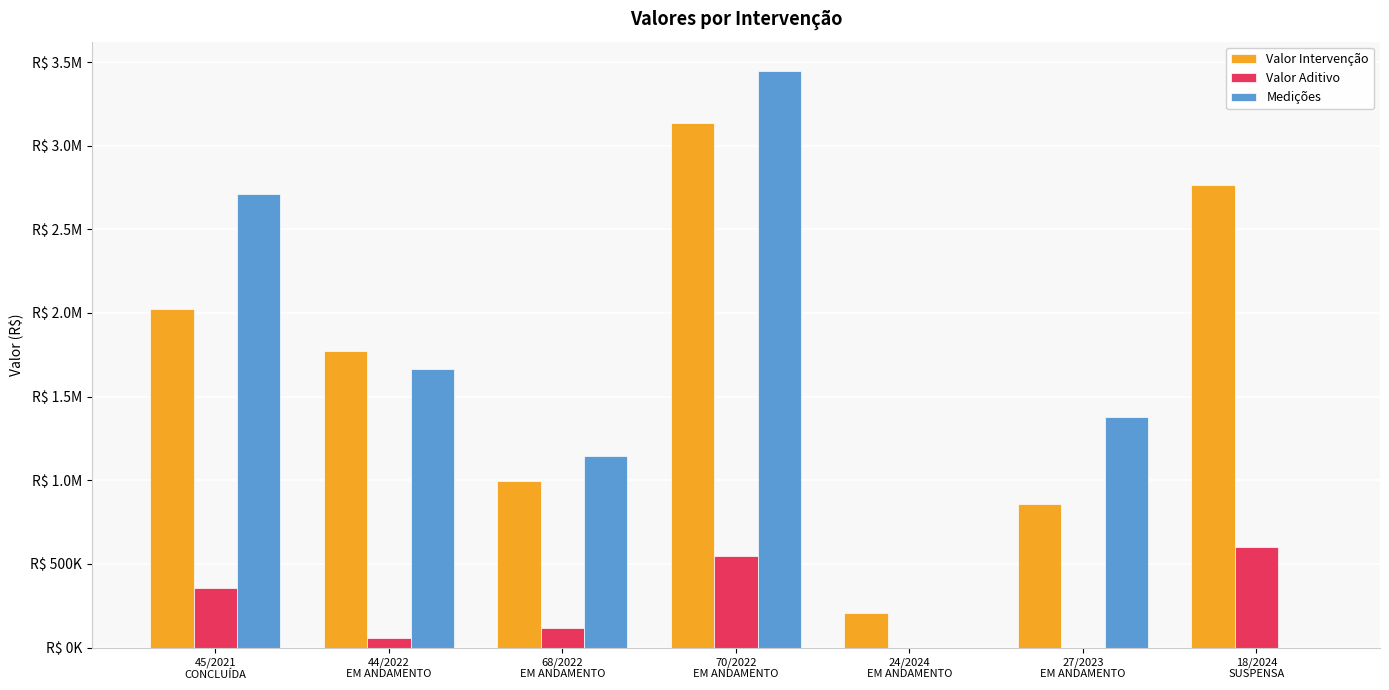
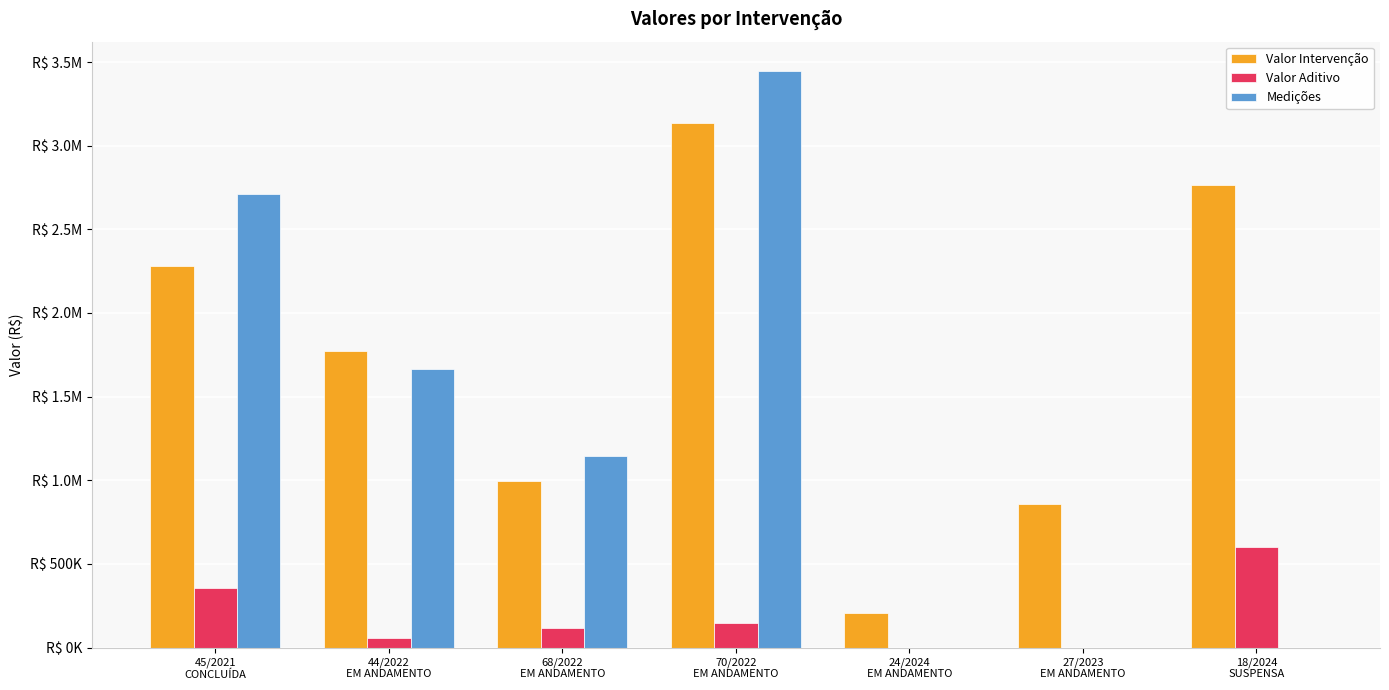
  {
    "Valor Intervenção": {
-     "45/2021 CONCLUÍDA": "R$ 2020000",
+     "45/2021 CONCLUÍDA": "R$ 2280000",
      "44/2022 EM ANDAMENTO": "R$ 1770000",
      "68/2022 EM ANDAMENTO": "R$ 1000000",
      "70/2022 EM ANDAMENTO": "R$ 3130000",
      "24/2024 EM ANDAMENTO": "R$ 200000",
      "27/2023 EM ANDAMENTO": "R$ 860000",
      "18/2024 SUSPENSA": "R$ 2760000"
    },
    "Valor Aditivo": {
      "45/2021 CONCLUÍDA": "R$ 350000",
      "44/2022 EM ANDAMENTO": "R$ 60000",
      "68/2022 EM ANDAMENTO": "R$ 110000",
-     "70/2022 EM ANDAMENTO": "R$ 540000",
+     "70/2022 EM ANDAMENTO": "R$ 150000",
      "24/2024 EM ANDAMENTO": "R$ 0",
      "27/2023 EM ANDAMENTO": "R$ 0",
      "18/2024 SUSPENSA": "R$ 600000"
    },
    "Medições": {
      "45/2021 CONCLUÍDA": "R$ 2710000",
      "44/2022 EM ANDAMENTO": "R$ 1670000",
      "68/2022 EM ANDAMENTO": "R$ 1150000",
      "70/2022 EM ANDAMENTO": "R$ 3450000",
      "24/2024 EM ANDAMENTO": "R$ 0",
-     "27/2023 EM ANDAMENTO": "R$ 1380000",
+     "27/2023 EM ANDAMENTO": "R$ 0",
      "18/2024 SUSPENSA": "R$ 0"
    }
  }
